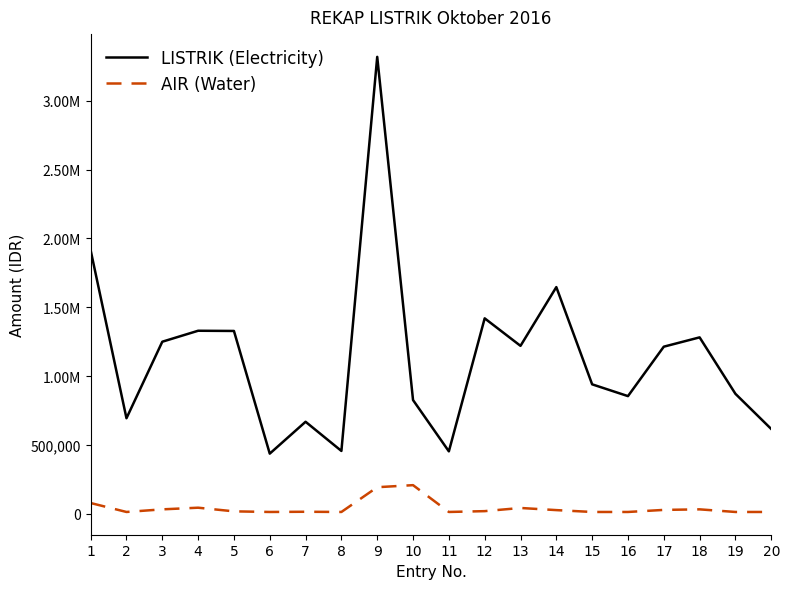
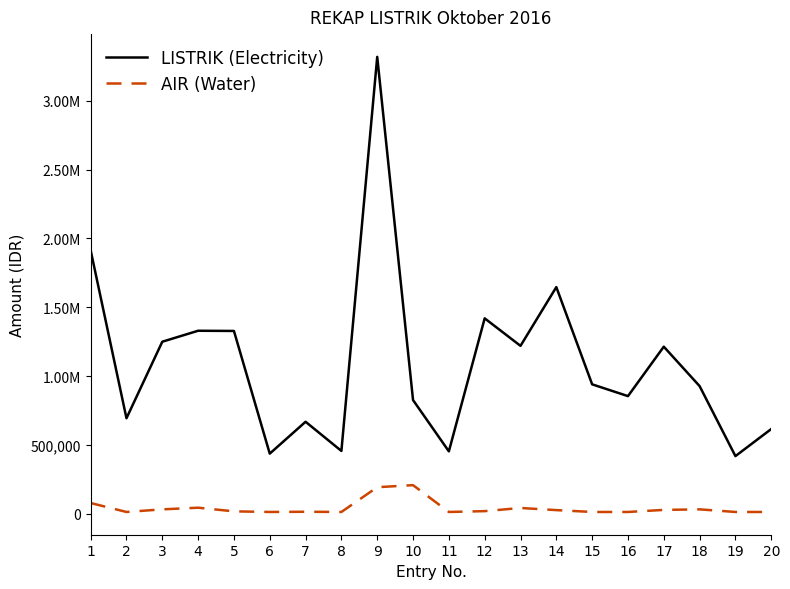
  {
    "LISTRIK (Electricity)": {
      "1": "1,910,000",
      "2": "690,000",
      "3": "1,250,000",
      "4": "1,330,000",
      "5": "1,330,000",
      "6": "440,000",
      "7": "670,000",
      "8": "460,000",
      "9": "3,320,000",
      "10": "830,000",
      "11": "450,000",
      "12": "1,420,000",
      "13": "1,220,000",
      "14": "1,650,000",
      "15": "940,000",
      "16": "850,000",
      "17": "1,210,000",
-     "18": "1,280,000",
-     "19": "870,000",
+     "18": "930,000",
+     "19": "420,000",
      "20": "610,000"
    },
    "AIR (Water)": {
      "1": "80,000",
      "2": "10,000",
      "3": "30,000",
      "4": "40,000",
      "5": "20,000",
      "6": "10,000",
      "7": "10,000",
      "8": "10,000",
      "9": "190,000",
      "10": "210,000",
      "11": "10,000",
      "12": "20,000",
      "13": "40,000",
      "14": "30,000",
      "15": "10,000",
      "16": "10,000",
      "17": "30,000",
      "18": "30,000",
      "19": "10,000",
      "20": "10,000"
    }
  }
